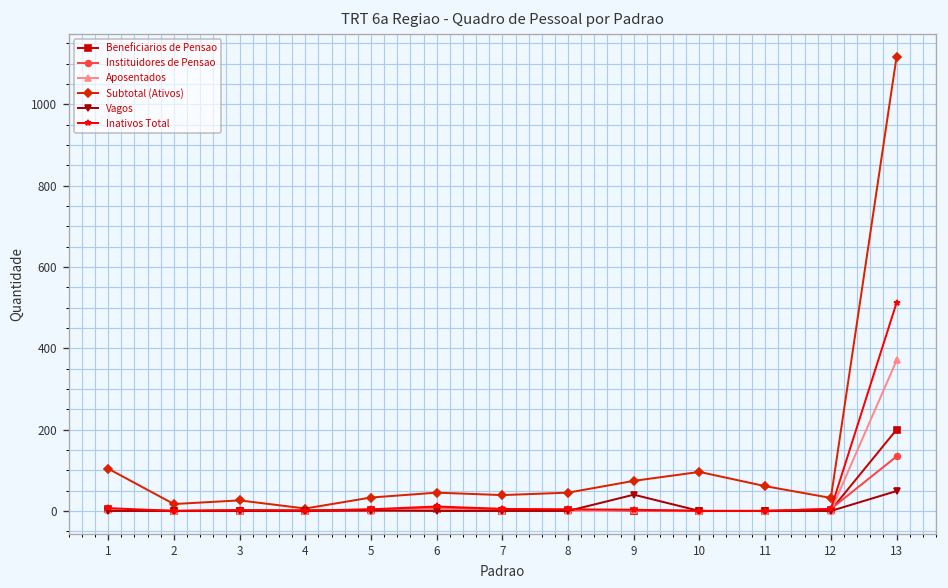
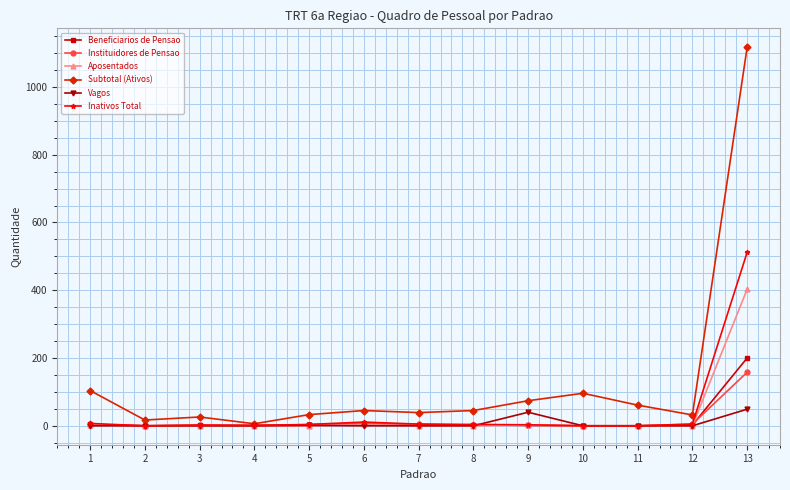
  {
    "Instituidores de Pensao": {
-     "13": 130
+     "13": 160
    },
    "Aposentados": {
-     "13": 370
+     "13": 400
    }
  }
